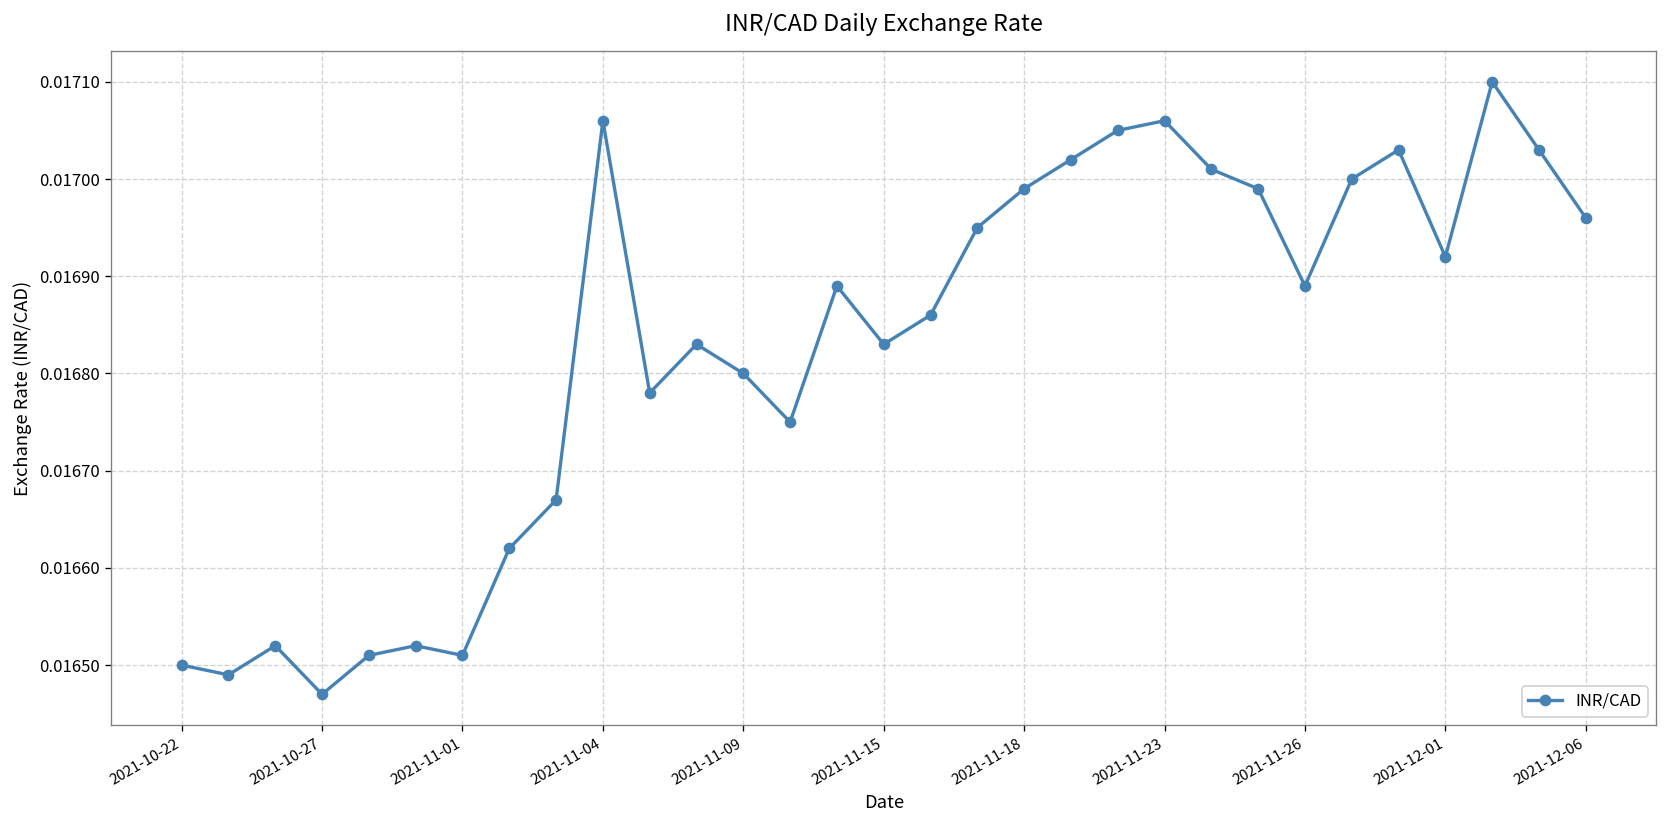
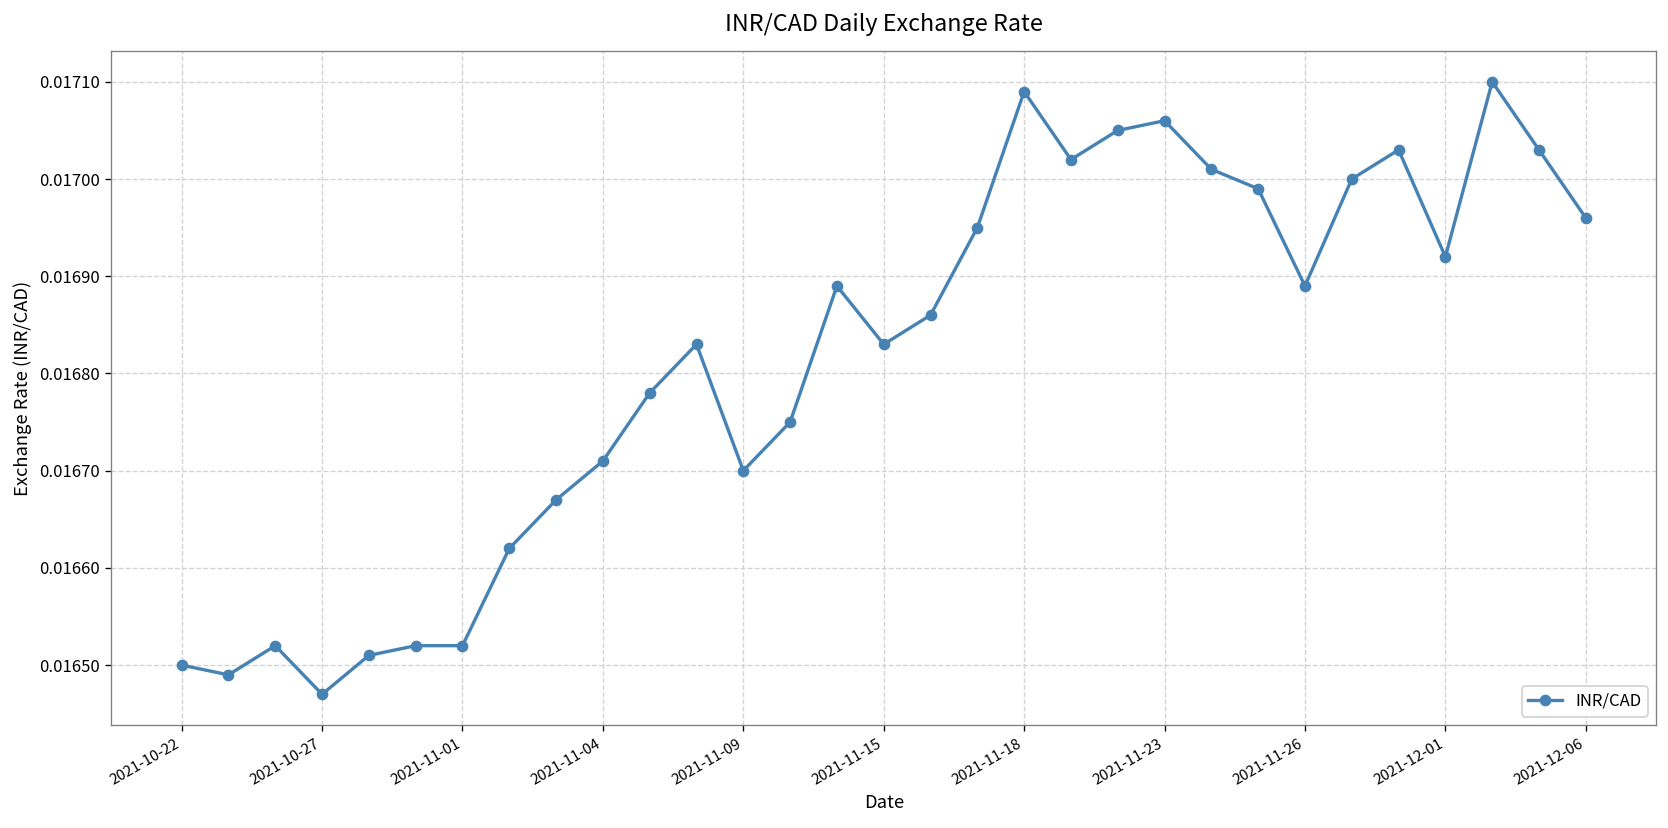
  {
    "2021-10-22": 0.01650,
    "2021-10-27": 0.01647,
-   "2021-11-01": 0.01651,
-   "2021-11-04": 0.01706,
-   "2021-11-09": 0.0168,
+   "2021-11-01": 0.01652,
+   "2021-11-04": 0.01671,
+   "2021-11-09": 0.0167,
    "2021-11-15": 0.01683,
-   "2021-11-18": 0.01699,
+   "2021-11-18": 0.01709,
    "2021-11-23": 0.01706,
    "2021-11-26": 0.01689,
    "2021-12-01": 0.01692,
    "2021-12-06": 0.01696
  }
